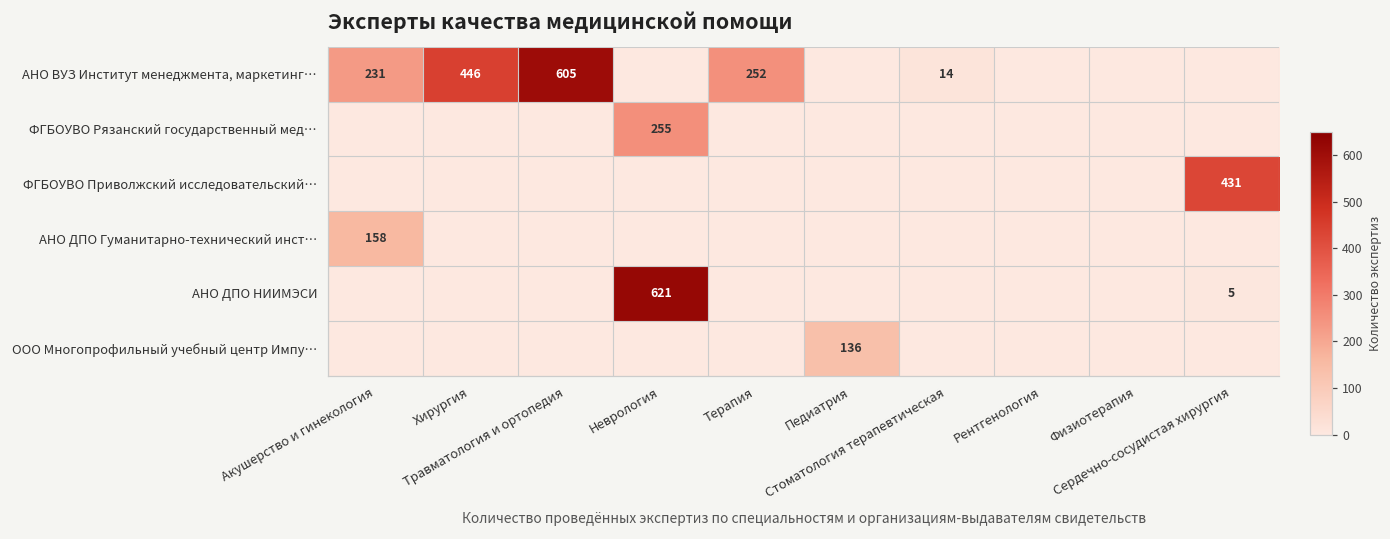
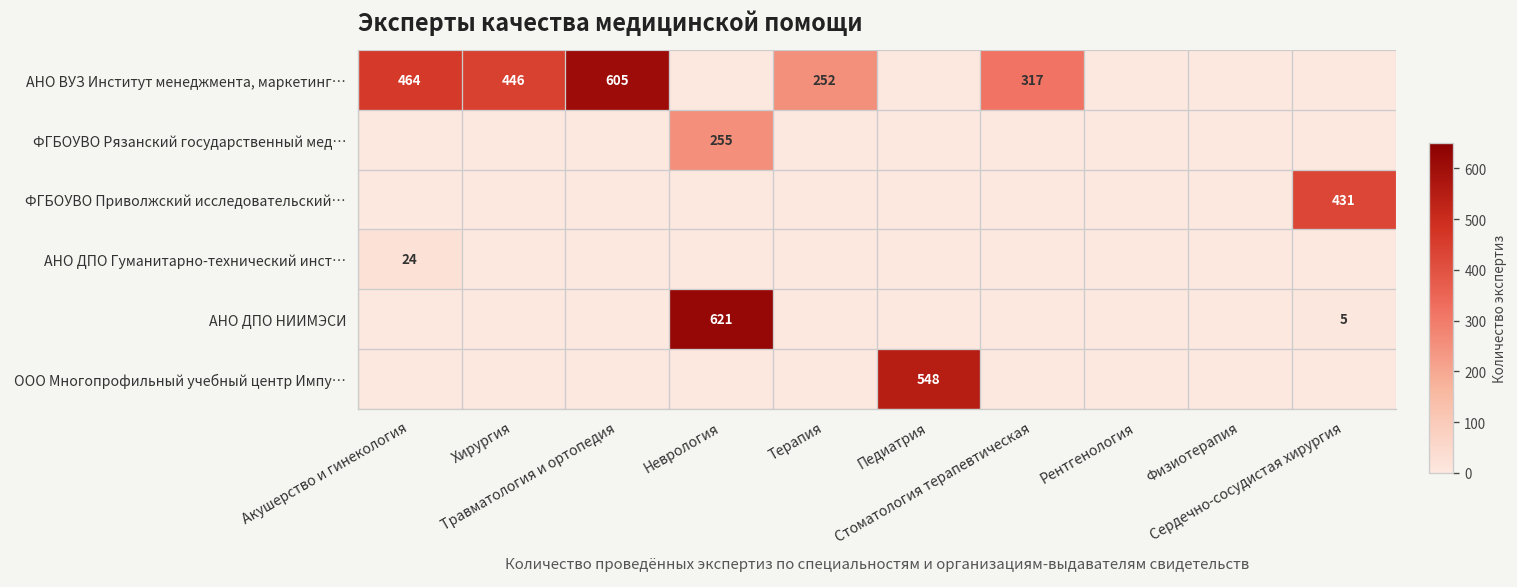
  {
    "АНО ВУЗ Институт менеджмента, маркетинг…": {
-     "Акушерство и гинекология": 231,
+     "Акушерство и гинекология": 464,
      "Хирургия": 446,
      "Травматология и ортопедия": 605,
      "Терапия": 252,
-     "Стоматология терапевтическая": 14
+     "Стоматология терапевтическая": 317
    },
    "ФГБОУВО Рязанский государственный мед…": {
      "Неврология": 255
    },
    "ФГБОУВО Приволжский исследовательский…": {
      "Сердечно-сосудистая хирургия": 431
    },
    "АНО ДПО Гуманитарно-технический инст…": {
-     "Акушерство и гинекология": 158
+     "Акушерство и гинекология": 24
    },
    "АНО ДПО НИИМЭСИ": {
      "Неврология": 621,
      "Сердечно-сосудистая хирургия": 5
    },
    "ООО Многопрофильный учебный центр Импу…": {
-     "Педиатрия": 136
+     "Педиатрия": 548
    }
  }
